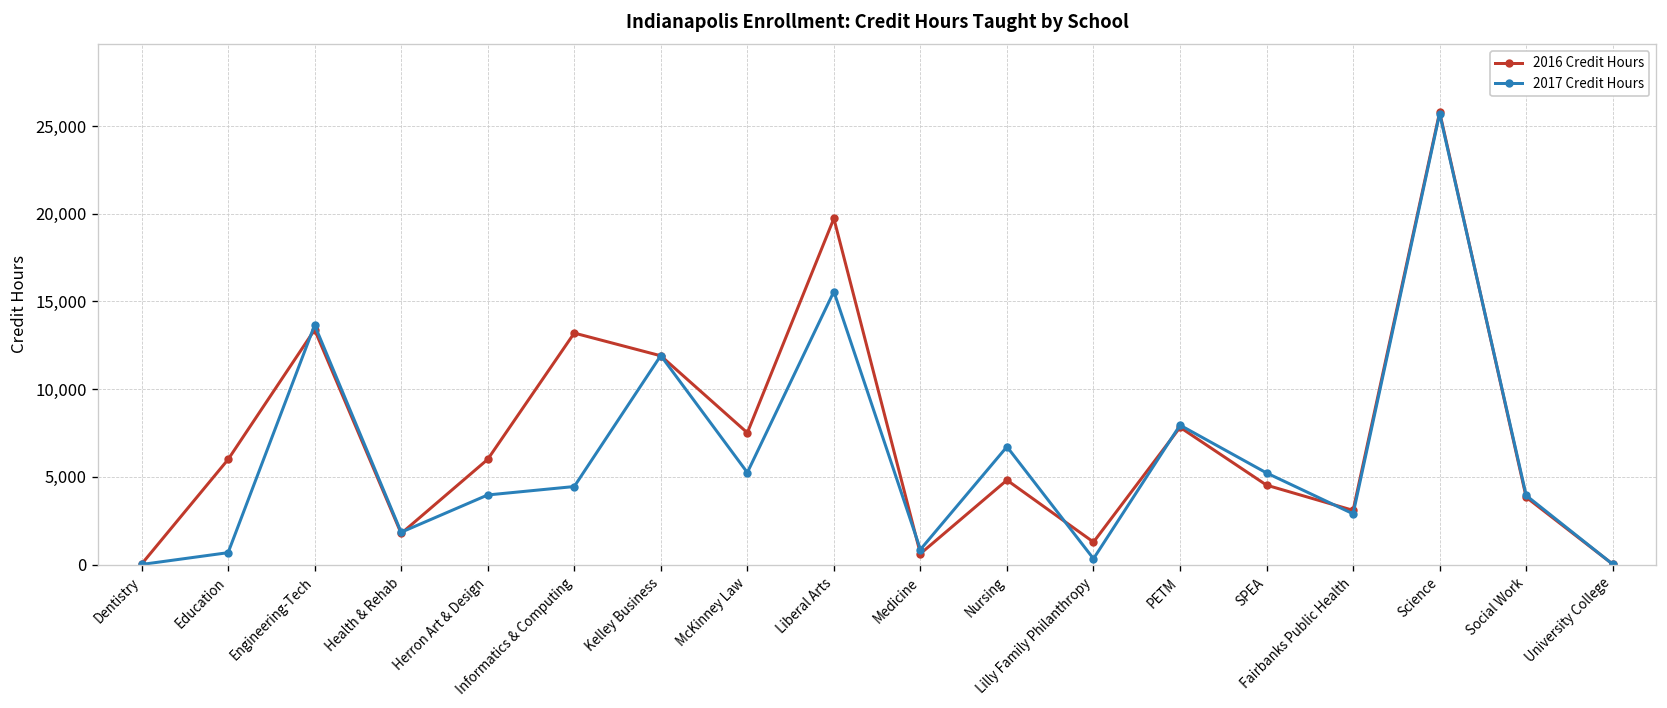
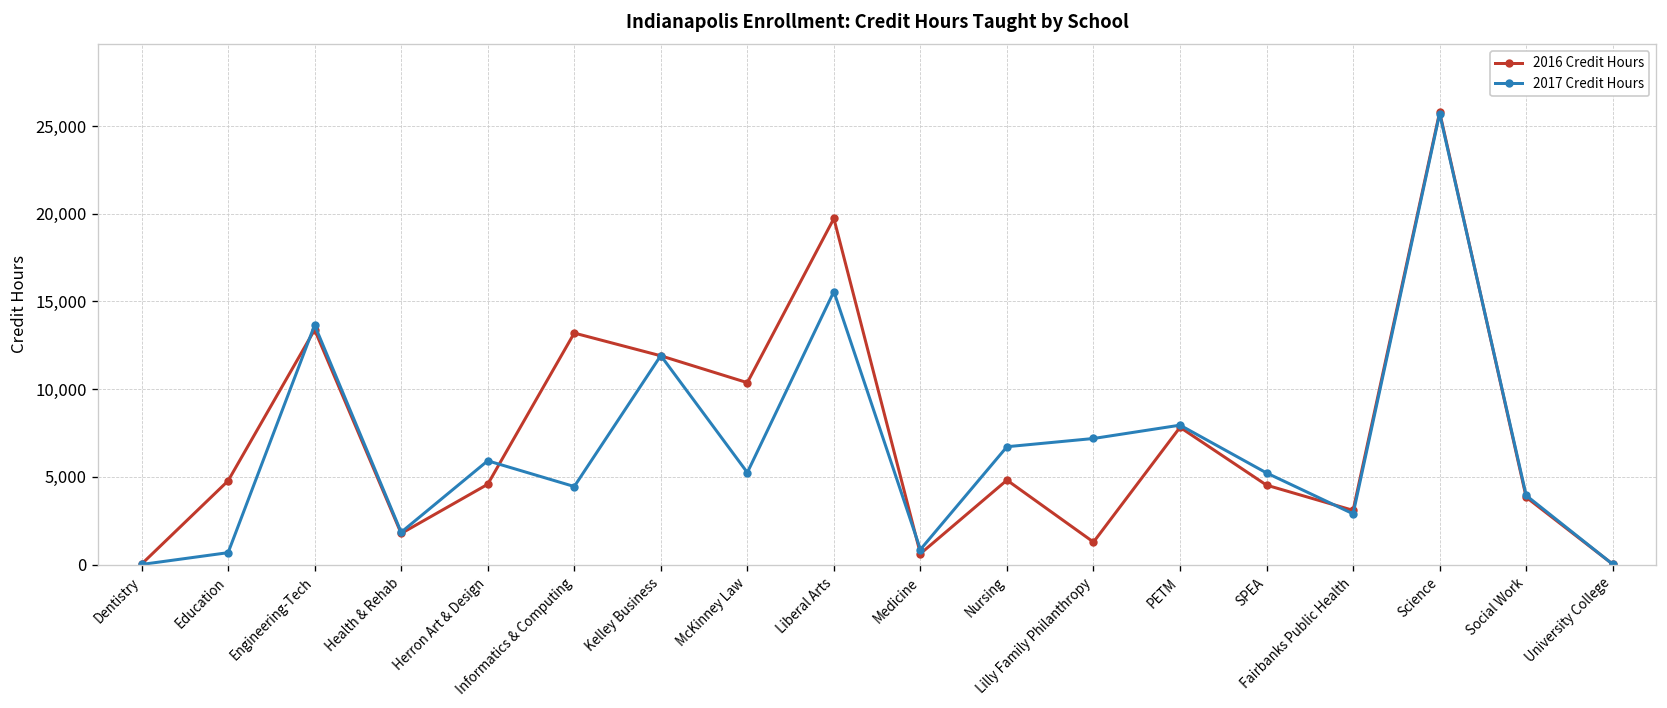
  {
    "2016 Credit Hours": {
-     "Education": "6,000",
+     "Education": "4,800",
      "Engineering-Tech": "13,400",
-     "Herron Art & Design": "6,000",
+     "Herron Art & Design": "4,600",
      "Informatics & Computing": "13,200",
-     "McKinney Law": "7,500",
+     "McKinney Law": "10,400",
      "Liberal Arts": "19,700",
      "Medicine": "600",
      "Nursing": "4,800",
      "Lilly Family Philanthropy": "1,300",
      "SPEA": "4,500",
      "Fairbanks Public Health": "3,100"
    },
    "2017 Credit Hours": {
      "Education": "700",
      "Engineering-Tech": "13,700",
-     "Herron Art & Design": "4,000",
+     "Herron Art & Design": "5,900",
      "Informatics & Computing": "4,400",
      "McKinney Law": "5,200",
      "Liberal Arts": "15,600",
      "Medicine": "900",
      "Nursing": "6,700",
-     "Lilly Family Philanthropy": "300",
+     "Lilly Family Philanthropy": "7,200",
      "SPEA": "5,200",
      "Fairbanks Public Health": "2,900"
    }
  }
